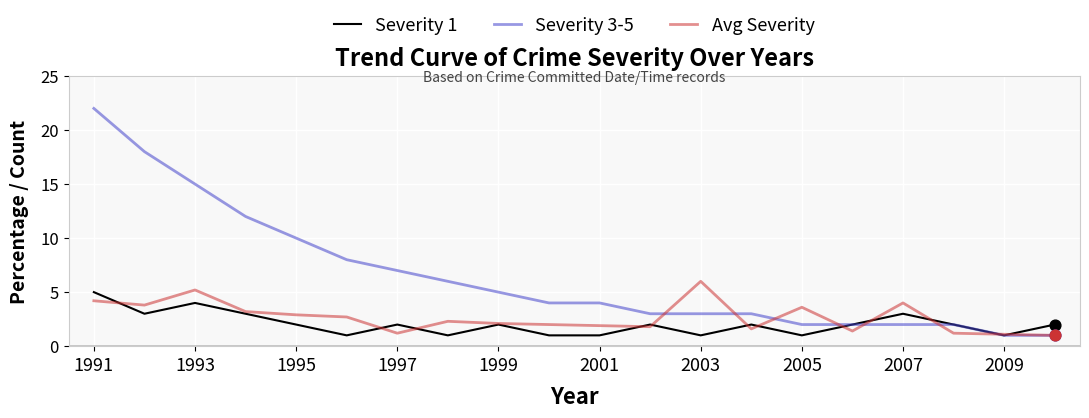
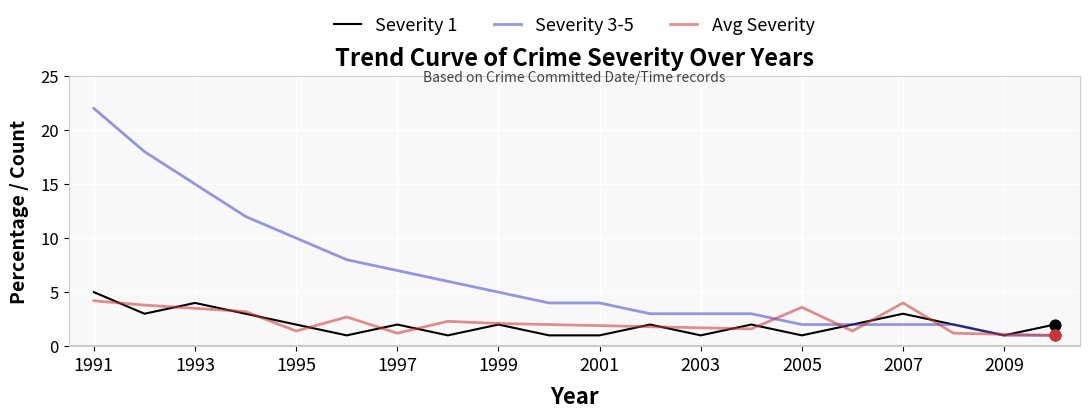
  {
    "Avg Severity": {
      "1991": 4.2,
-     "1993": 5.2,
-     "1995": 2.9,
+     "1993": 3.5,
+     "1995": 1.4,
      "1997": 1.2,
      "2001": 1.9,
-     "2003": 6.0,
+     "2003": 1.7,
      "2005": 3.6,
      "2007": 4.0
    }
  }
